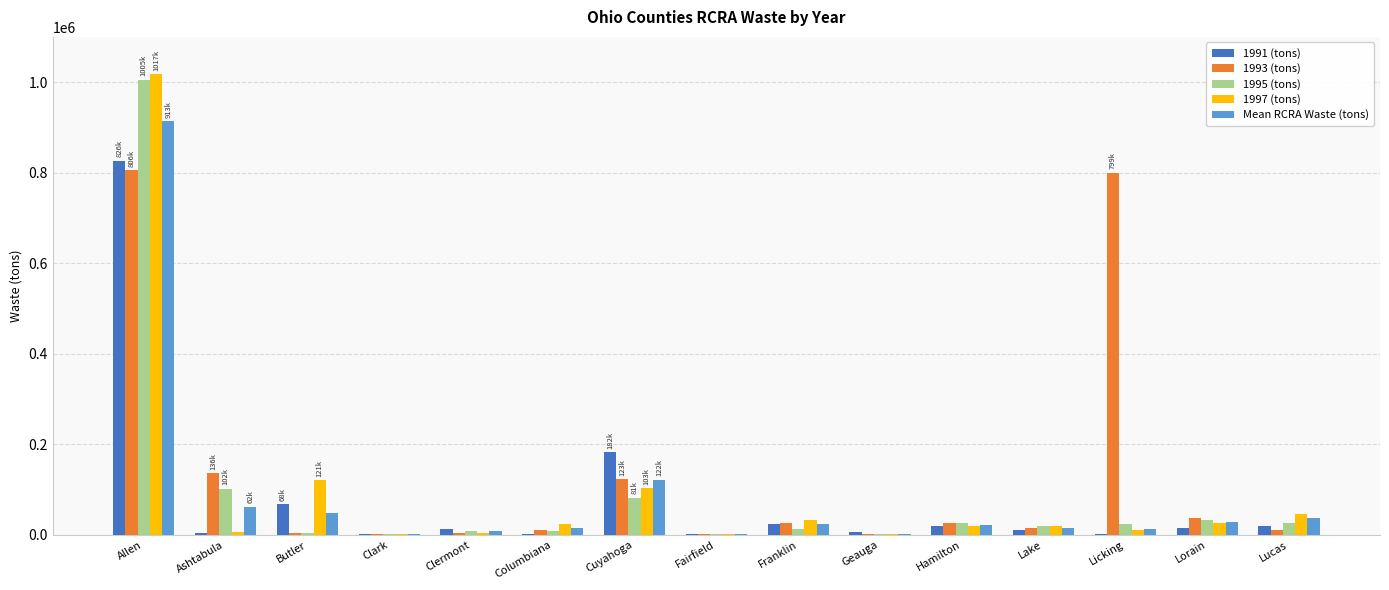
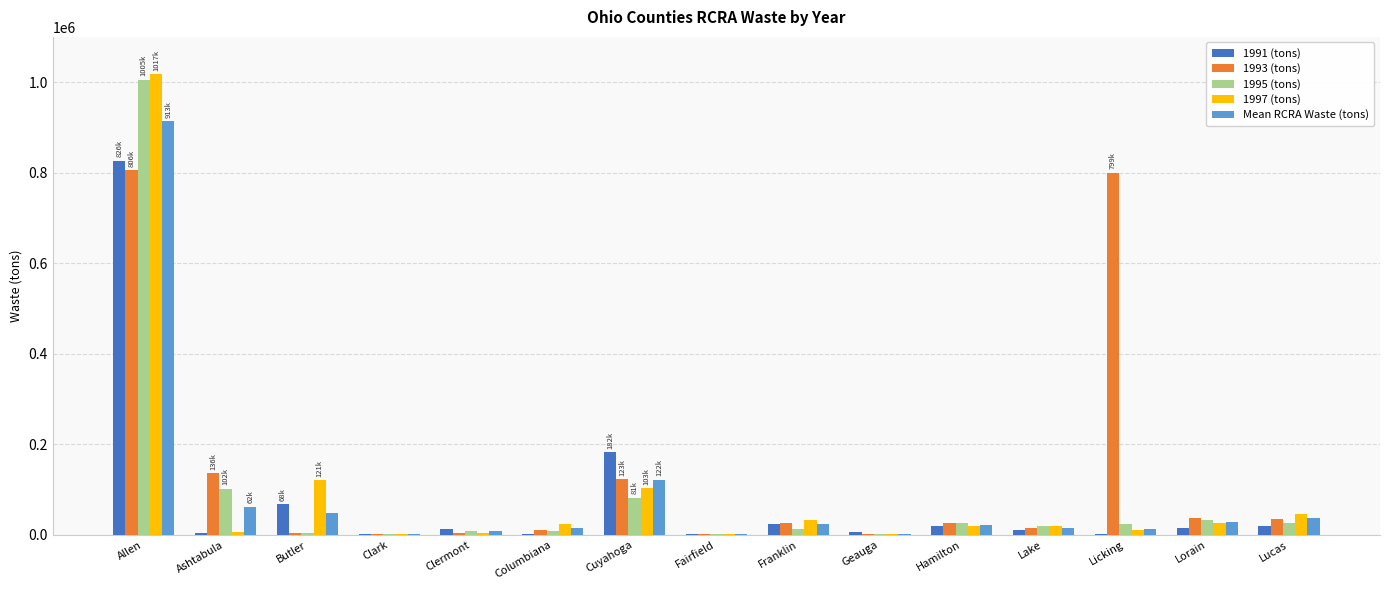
  {
    "1993 (tons)": {
      "Columbiana": "10000",
      "Franklin": "30000",
      "Hamilton": "30000",
      "Lake": "20000",
      "Lorain": "40000",
-     "Lucas": "10000"
+     "Lucas": "40000"
    },
    "1995 (tons)": {
      "Allen": "1005k",
      "Ashtabula": "102k",
      "Cuyahoga": "81k"
    },
    "1997 (tons)": {
      "Allen": "1017k",
      "Butler": "121k",
      "Cuyahoga": "103k"
    }
  }
